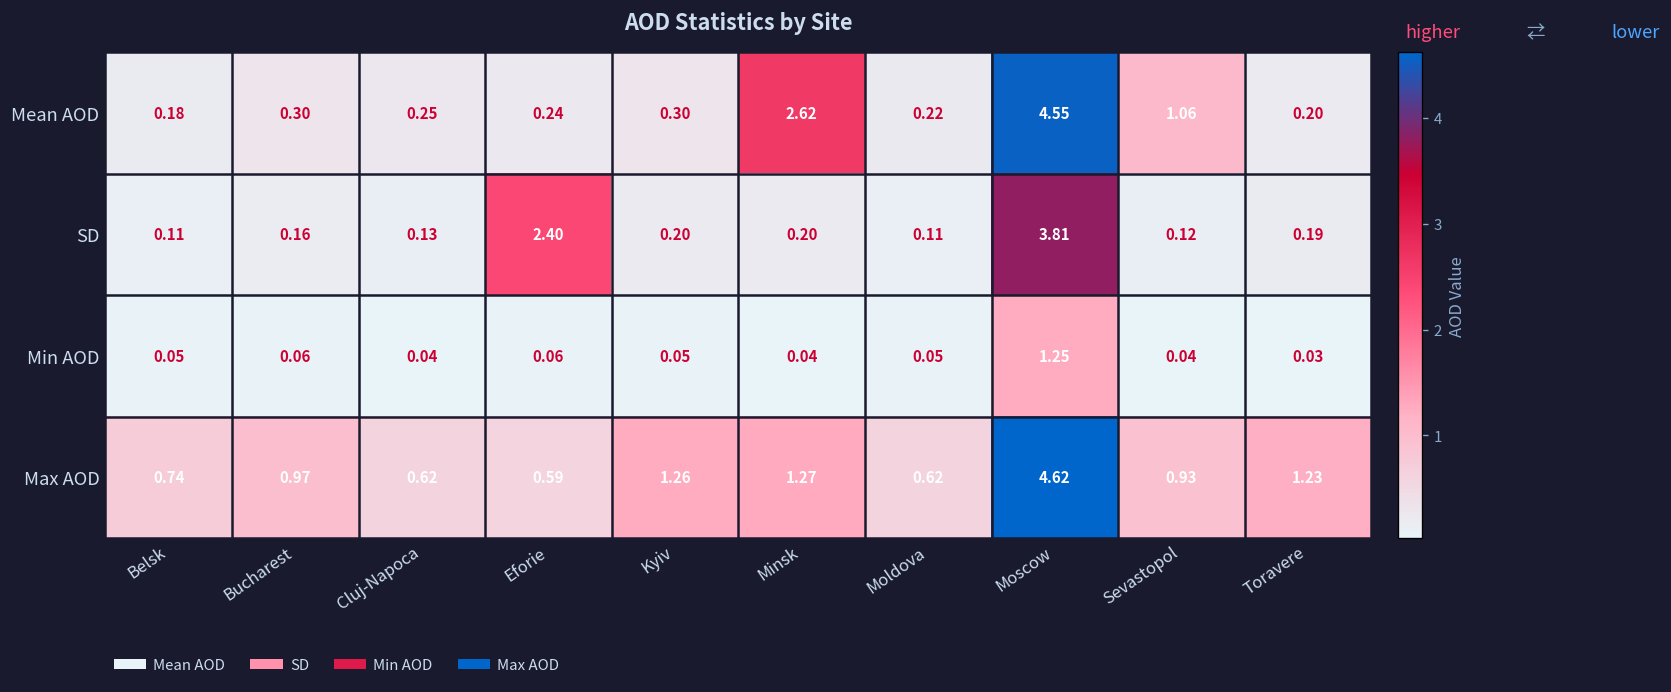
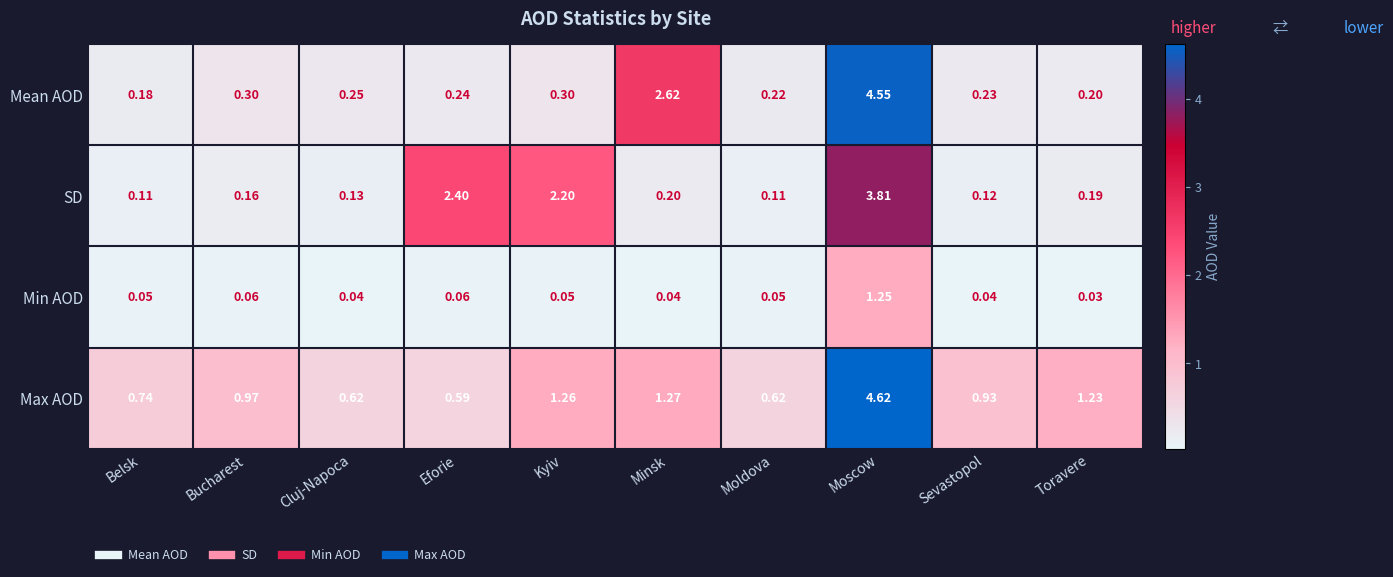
  {
    "Mean AOD": {
      "Belsk": 0.18,
      "Bucharest": 0.30,
      "Cluj-Napoca": 0.25,
      "Eforie": 0.24,
      "Kyiv": 0.30,
      "Minsk": 2.62,
      "Moldova": 0.22,
      "Moscow": 4.55,
-     "Sevastopol": 1.06,
+     "Sevastopol": 0.23,
      "Toravere": 0.20
    },
    "SD": {
      "Belsk": 0.11,
      "Bucharest": 0.16,
      "Cluj-Napoca": 0.13,
      "Eforie": 2.40,
-     "Kyiv": 0.20,
+     "Kyiv": 2.20,
      "Minsk": 0.20,
      "Moldova": 0.11,
      "Moscow": 3.81,
      "Sevastopol": 0.12,
      "Toravere": 0.19
    },
    "Min AOD": {
      "Belsk": 0.05,
      "Bucharest": 0.06,
      "Cluj-Napoca": 0.04,
      "Eforie": 0.06,
      "Kyiv": 0.05,
      "Minsk": 0.04,
      "Moldova": 0.05,
      "Moscow": 1.25,
      "Sevastopol": 0.04,
      "Toravere": 0.03
    },
    "Max AOD": {
      "Belsk": 0.74,
      "Bucharest": 0.97,
      "Kyiv": 1.26,
      "Minsk": 1.27,
      "Moscow": 4.62,
      "Sevastopol": 0.93,
      "Toravere": 1.23
    }
  }
